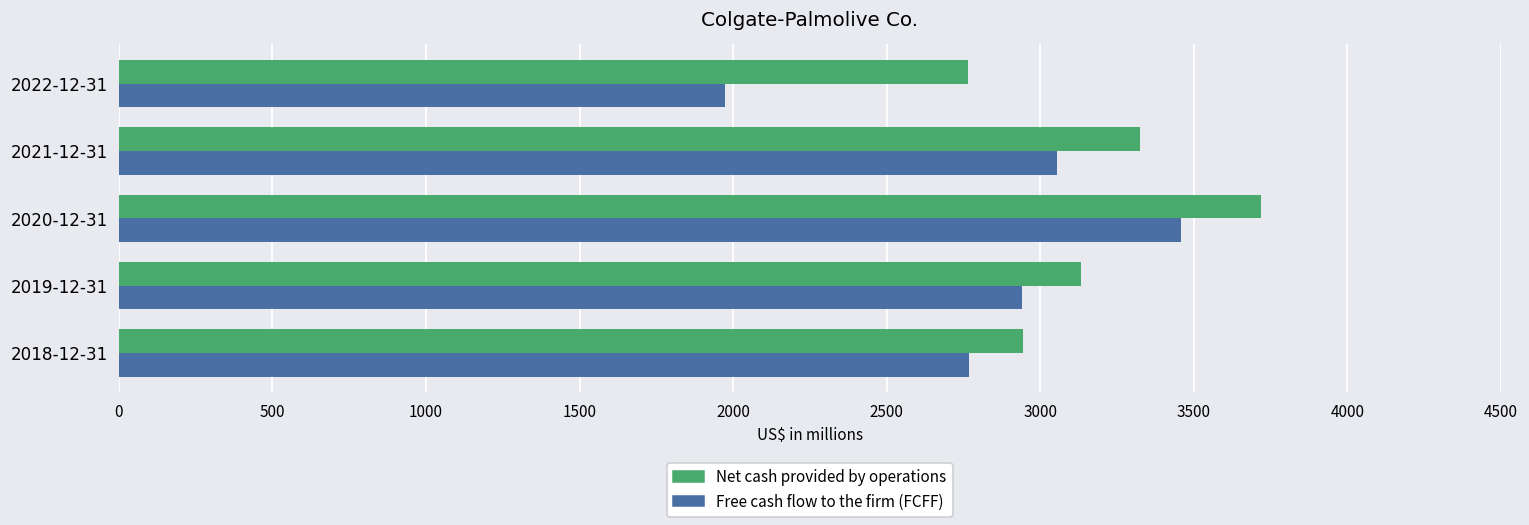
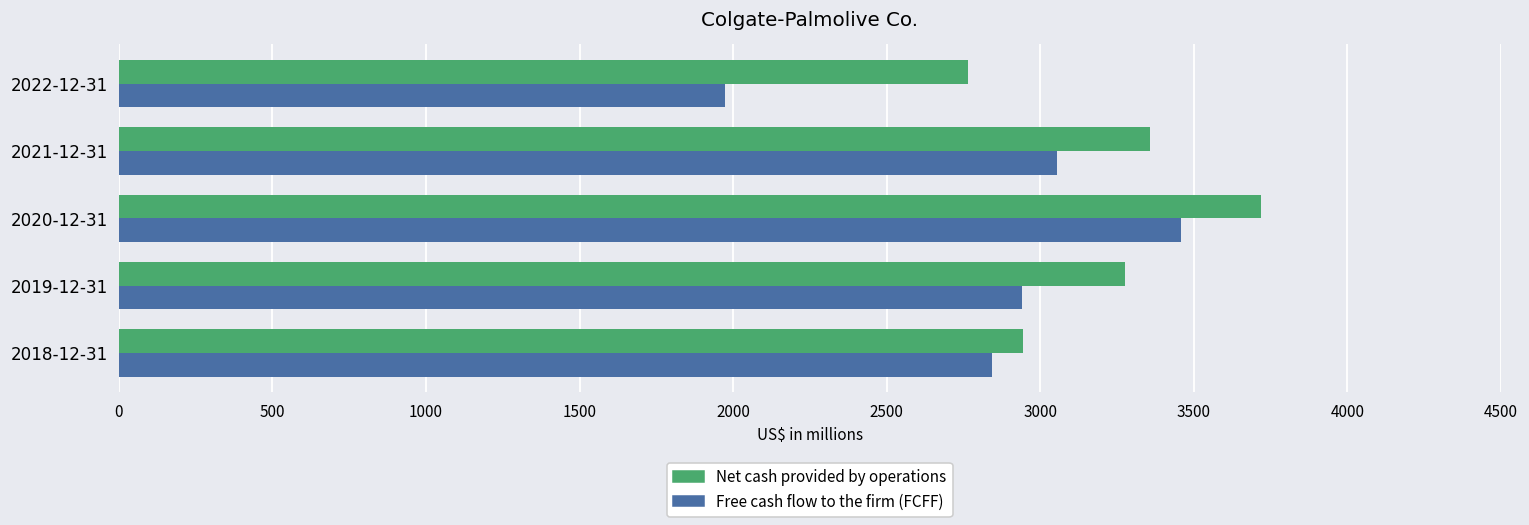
  {
    "Net cash provided by operations": {
      "2022-12-31": 2770,
-     "2021-12-31": 3330,
+     "2021-12-31": 3360,
      "2020-12-31": 3720,
-     "2019-12-31": 3130,
+     "2019-12-31": 3270,
      "2018-12-31": 2940
    },
    "Free cash flow to the firm (FCFF)": {
      "2022-12-31": 1980,
      "2021-12-31": 3050,
      "2020-12-31": 3460,
      "2019-12-31": 2940,
-     "2018-12-31": 2770
+     "2018-12-31": 2840
    }
  }
